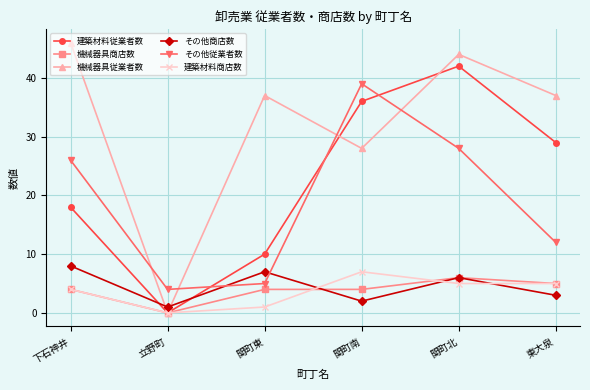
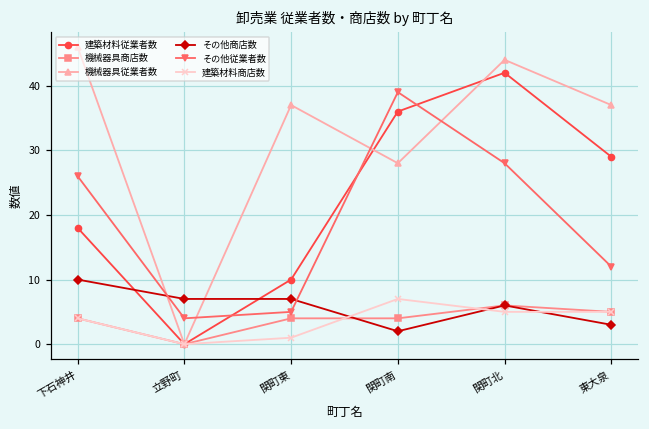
  {
    "その他商店数": {
-     "下石神井": 8,
-     "立野町": 1,
+     "下石神井": 10,
+     "立野町": 7,
      "関町東": 7,
      "関町南": 2,
      "東大泉": 3
    }
  }
